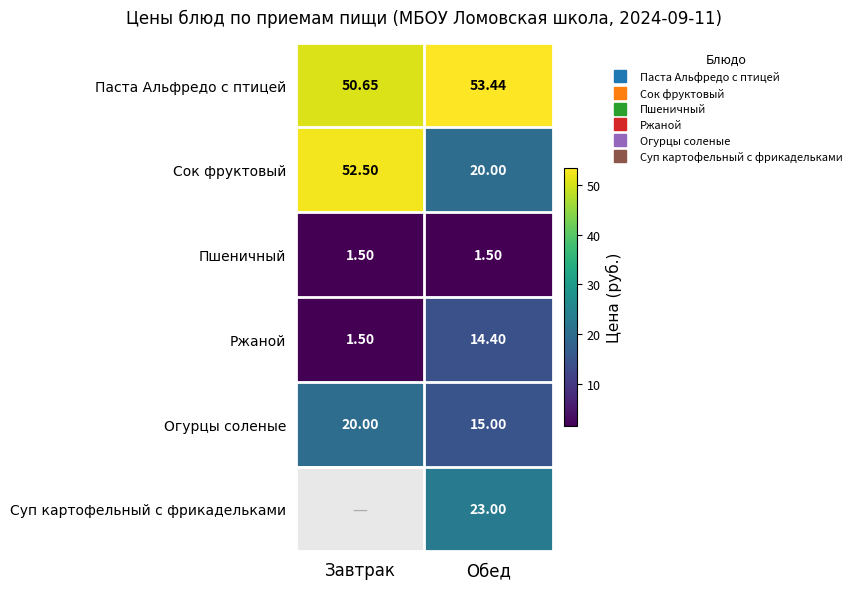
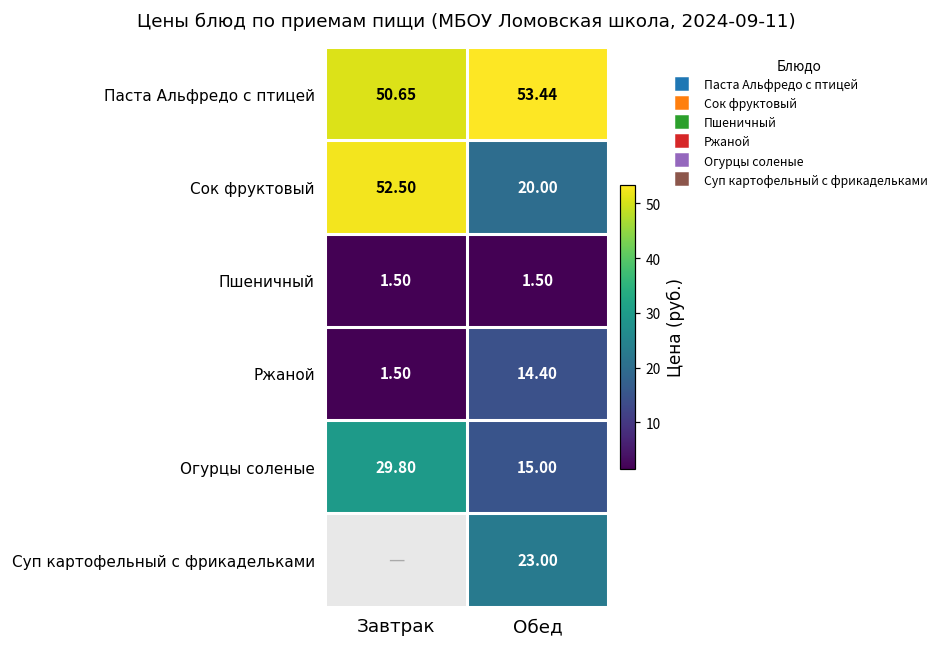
  {
    "Паста Альфредо с птицей": {
      "Завтрак": 50.65,
      "Обед": 53.44
    },
    "Сок фруктовый": {
      "Завтрак": 52.50,
      "Обед": 20.00
    },
    "Пшеничный": {
      "Завтрак": 1.50,
      "Обед": 1.50
    },
    "Ржаной": {
      "Завтрак": 1.50,
      "Обед": 14.40
    },
    "Огурцы соленые": {
-     "Завтрак": 20.00,
+     "Завтрак": 29.80,
      "Обед": 15.00
    },
    "Суп картофельный с фрикадельками": {
      "Обед": 23.00
    }
  }
